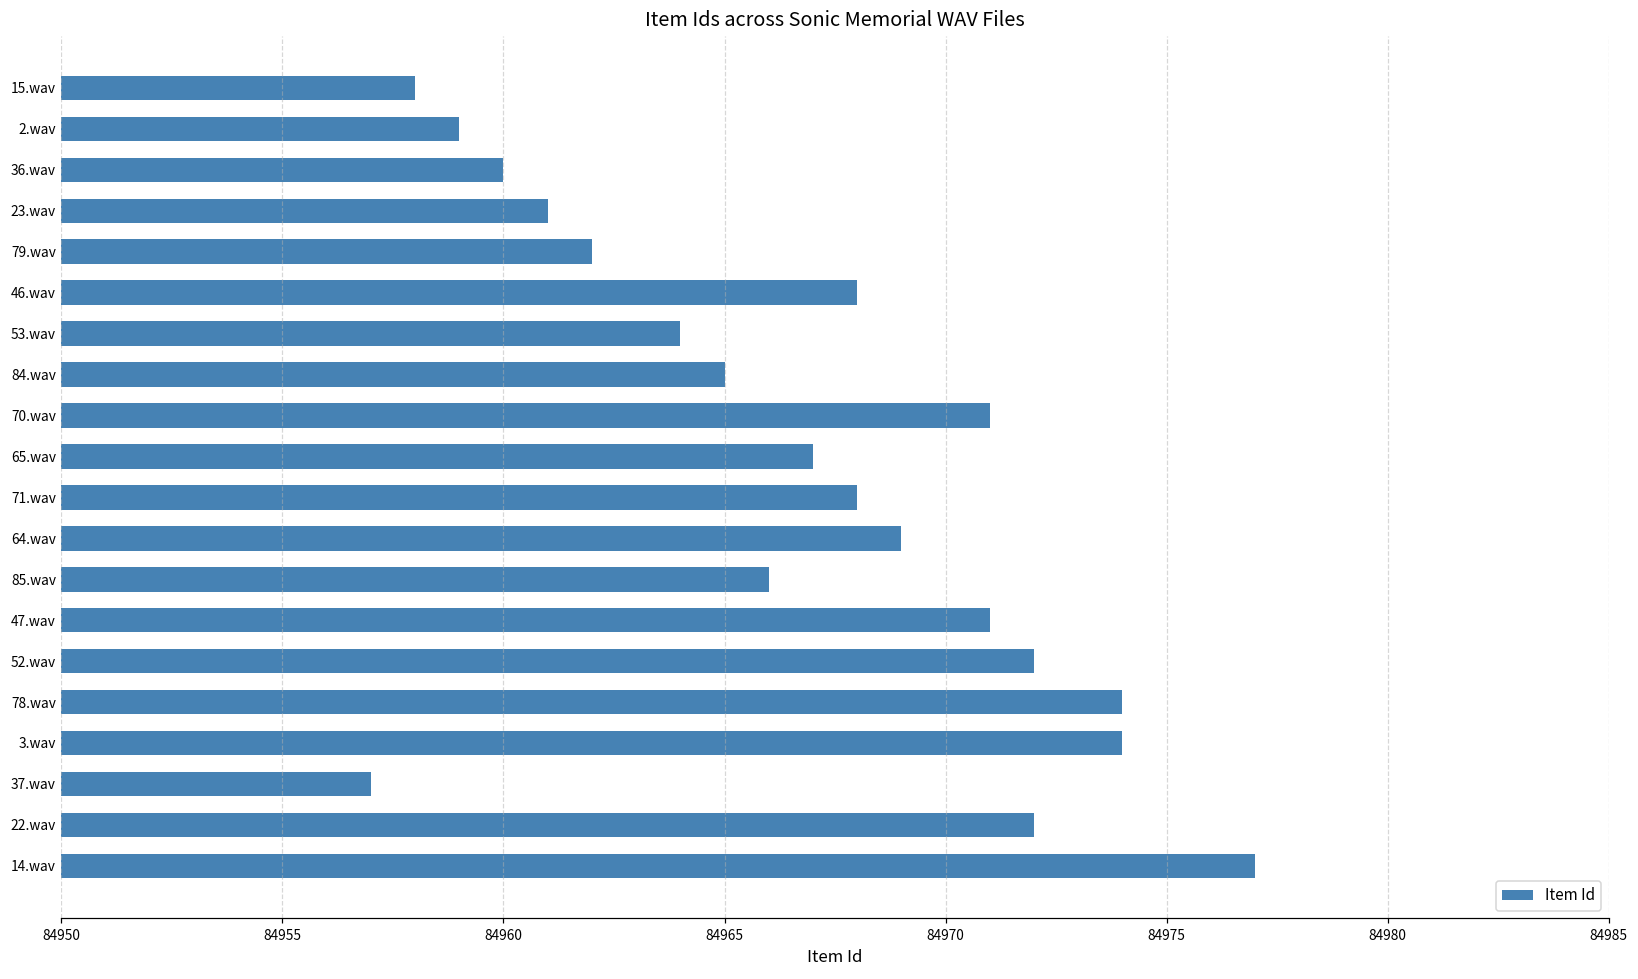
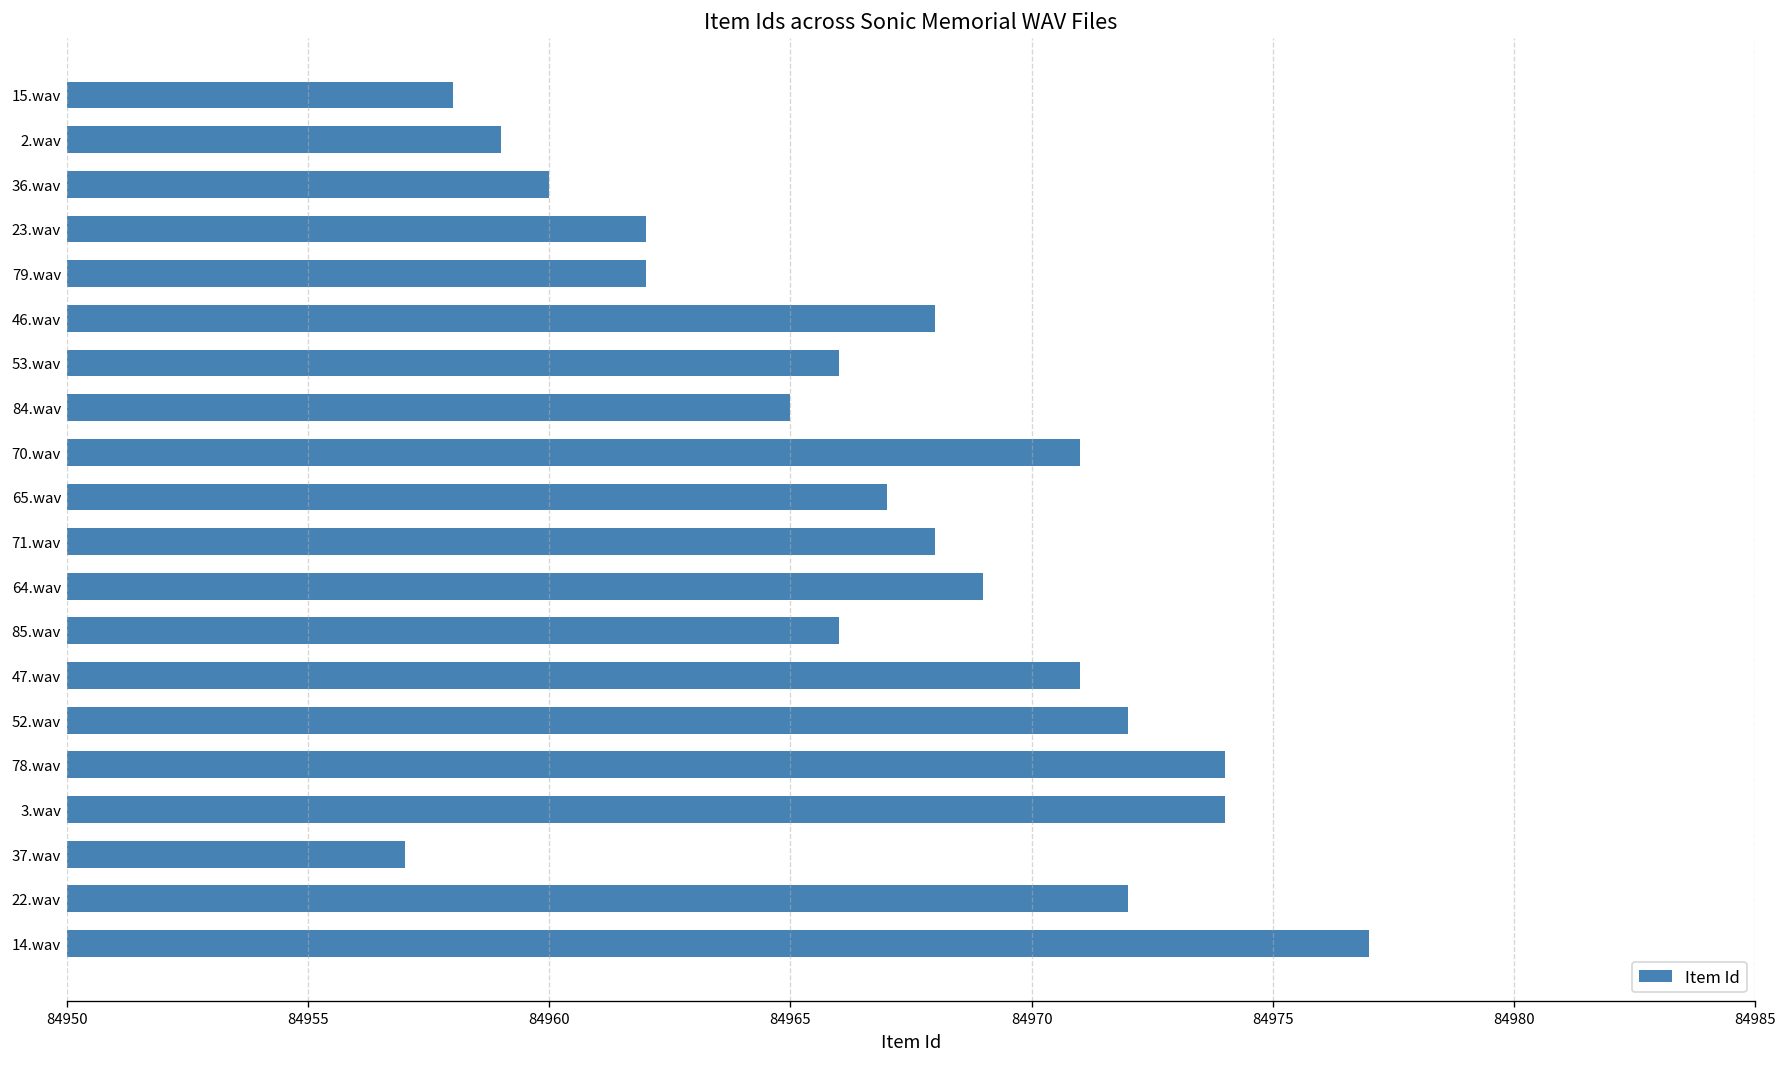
  {
    "15.wav": 84958,
    "2.wav": 84959,
    "36.wav": 84960,
-   "23.wav": 84961,
+   "23.wav": 84962,
    "79.wav": 84962,
    "46.wav": 84968,
-   "53.wav": 84964,
+   "53.wav": 84966,
    "84.wav": 84965,
    "70.wav": 84971,
    "65.wav": 84967,
    "71.wav": 84968,
    "64.wav": 84969,
    "85.wav": 84966,
    "47.wav": 84971,
    "52.wav": 84972,
    "78.wav": 84974,
    "3.wav": 84974,
    "37.wav": 84957,
    "22.wav": 84972,
    "14.wav": 84977
  }
